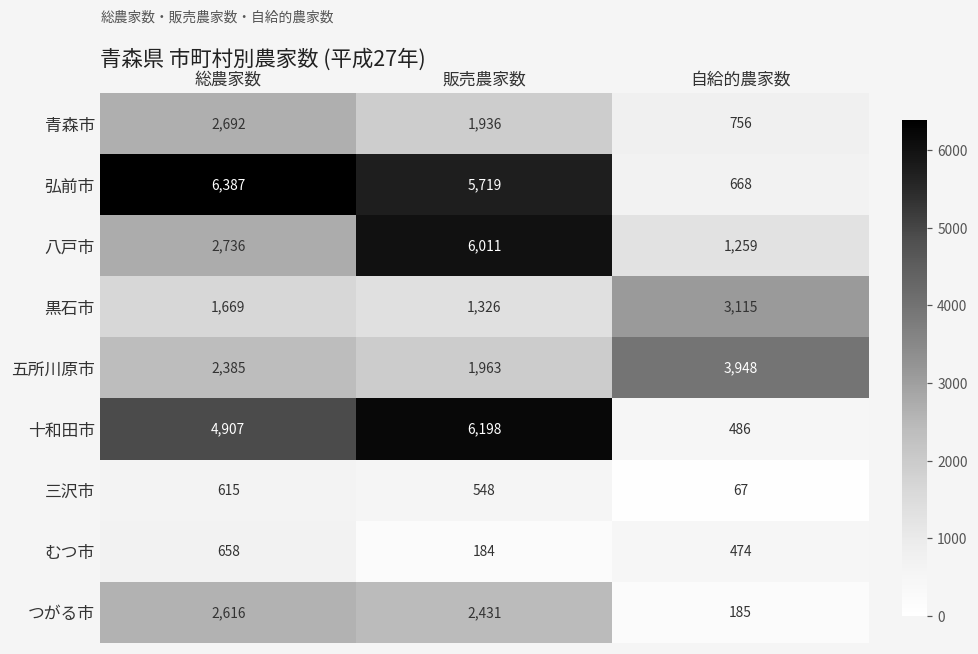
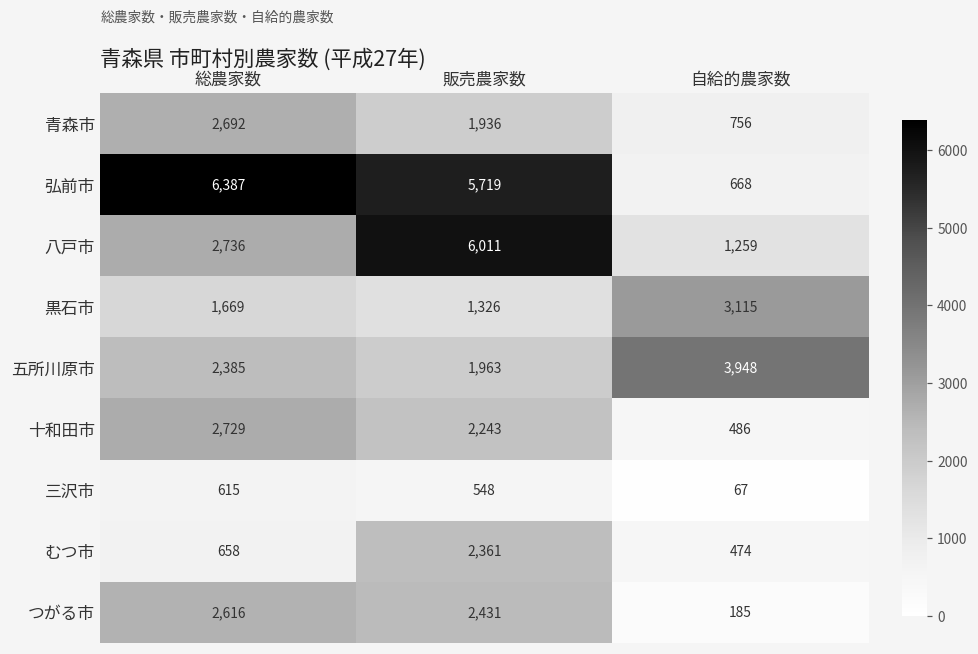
  {
    "青森市": {
      "総農家数": "2,692",
      "販売農家数": "1,936",
      "自給的農家数": "756"
    },
    "弘前市": {
      "総農家数": "6,387",
      "販売農家数": "5,719",
      "自給的農家数": "668"
    },
    "八戸市": {
      "総農家数": "2,736",
      "販売農家数": "6,011",
      "自給的農家数": "1,259"
    },
    "黒石市": {
      "総農家数": "1,669",
      "販売農家数": "1,326",
      "自給的農家数": "3,115"
    },
    "五所川原市": {
      "総農家数": "2,385",
      "販売農家数": "1,963",
      "自給的農家数": "3,948"
    },
    "十和田市": {
-     "総農家数": "4,907",
-     "販売農家数": "6,198",
+     "総農家数": "2,729",
+     "販売農家数": "2,243",
      "自給的農家数": "486"
    },
    "三沢市": {
      "総農家数": "615",
      "販売農家数": "548",
      "自給的農家数": "67"
    },
    "むつ市": {
      "総農家数": "658",
-     "販売農家数": "184",
+     "販売農家数": "2,361",
      "自給的農家数": "474"
    },
    "つがる市": {
      "総農家数": "2,616",
      "販売農家数": "2,431",
      "自給的農家数": "185"
    }
  }
